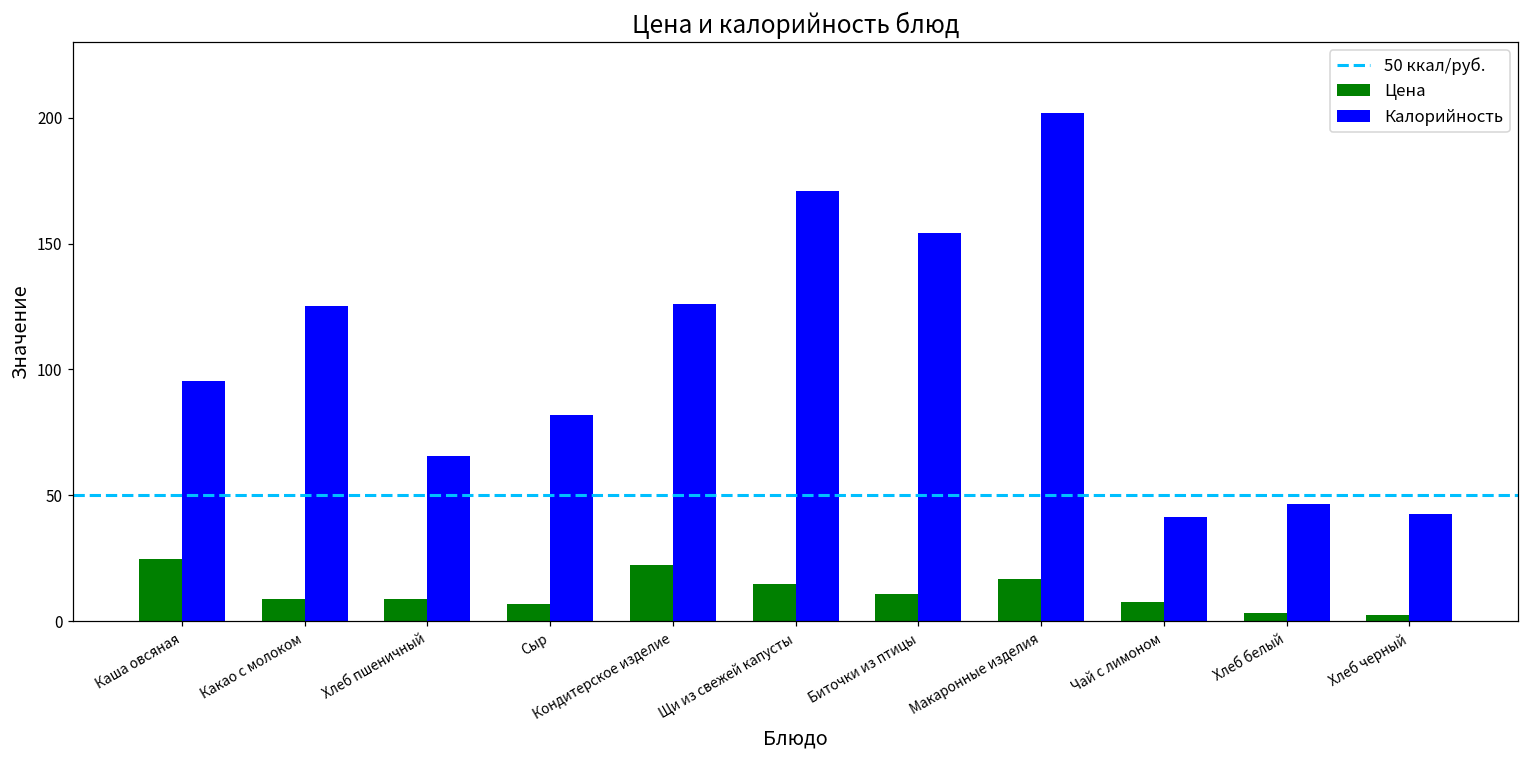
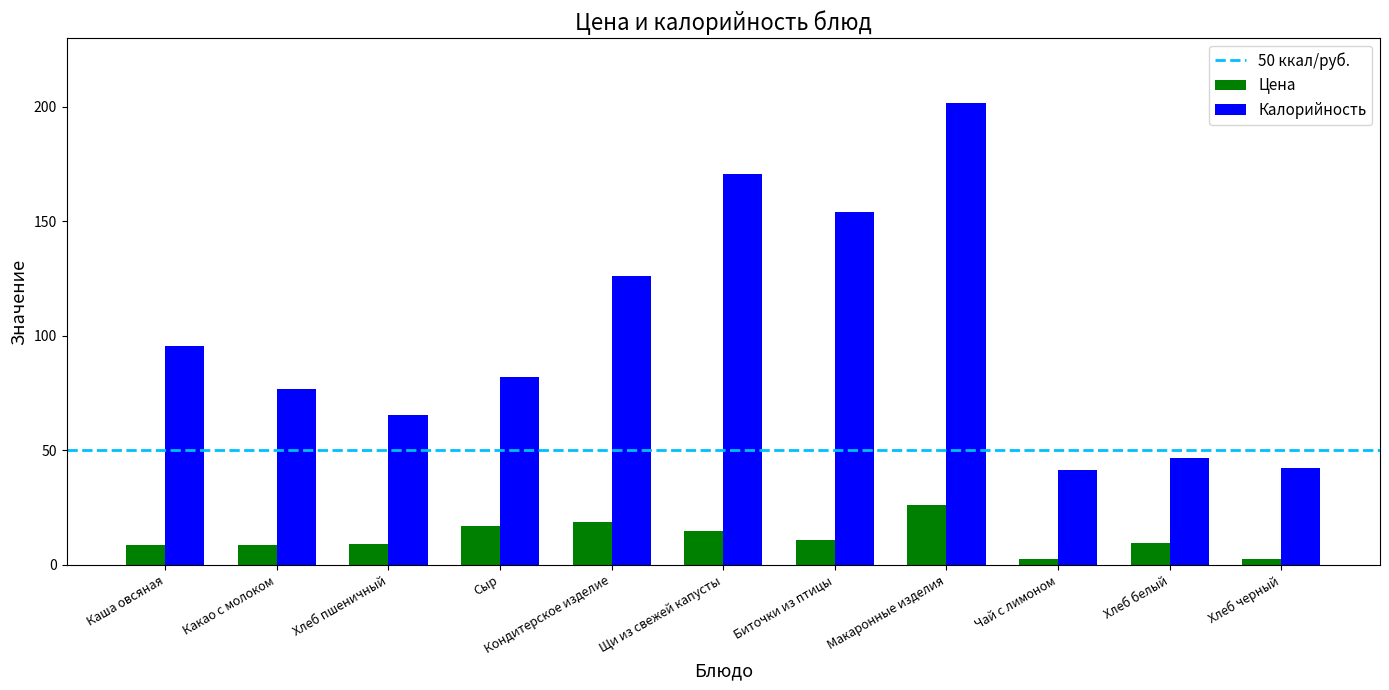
  {
    "Цена": {
-     "Каша овсяная": 25,
+     "Каша овсяная": 9,
      "Какао с молоком": 9,
      "Хлеб пшеничный": 9,
-     "Сыр": 7,
-     "Кондитерское изделие": 23,
+     "Сыр": 17,
+     "Кондитерское изделие": 19,
      "Щи из свежей капусты": 15,
      "Биточки из птицы": 11,
-     "Макаронные изделия": 17,
-     "Чай с лимоном": 8,
-     "Хлеб белый": 3,
+     "Макаронные изделия": 26,
+     "Чай с лимоном": 3,
+     "Хлеб белый": 9,
      "Хлеб черный": 3
    },
    "Калорийность": {
      "Каша овсяная": 96,
-     "Какао с молоком": 125,
+     "Какао с молоком": 77,
      "Хлеб пшеничный": 66,
      "Сыр": 82,
      "Кондитерское изделие": 126,
      "Щи из свежей капусты": 171,
      "Биточки из птицы": 154,
      "Макаронные изделия": 202,
      "Чай с лимоном": 42,
      "Хлеб белый": 47,
      "Хлеб черный": 42
    }
  }
